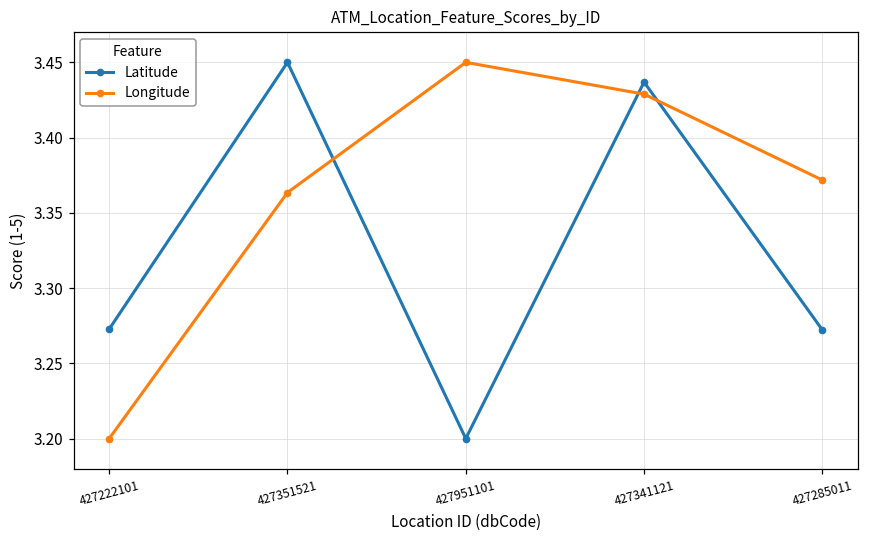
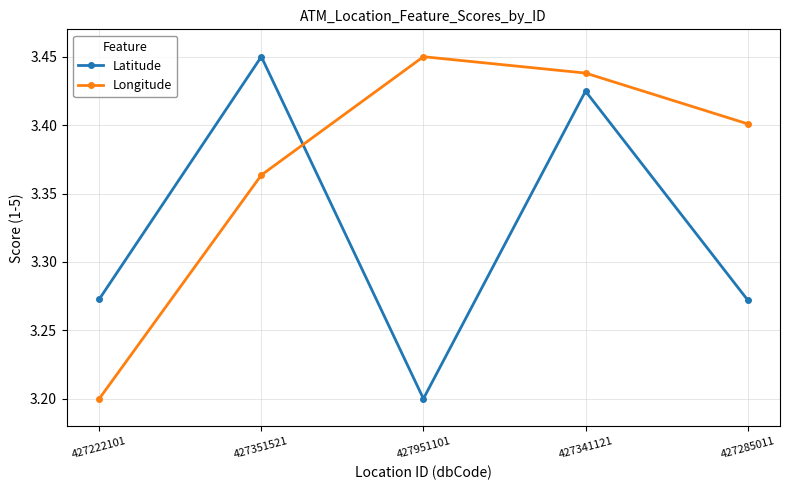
  {
    "Latitude": {
      "427222101": 3.273,
      "427351521": 3.450,
      "427951101": 3.200,
-     "427341121": 3.437,
+     "427341121": 3.425,
      "427285011": 3.272
    },
    "Longitude": {
      "427222101": 3.200,
      "427351521": 3.363,
      "427951101": 3.450,
-     "427341121": 3.429,
-     "427285011": 3.372
+     "427341121": 3.438,
+     "427285011": 3.401
    }
  }
